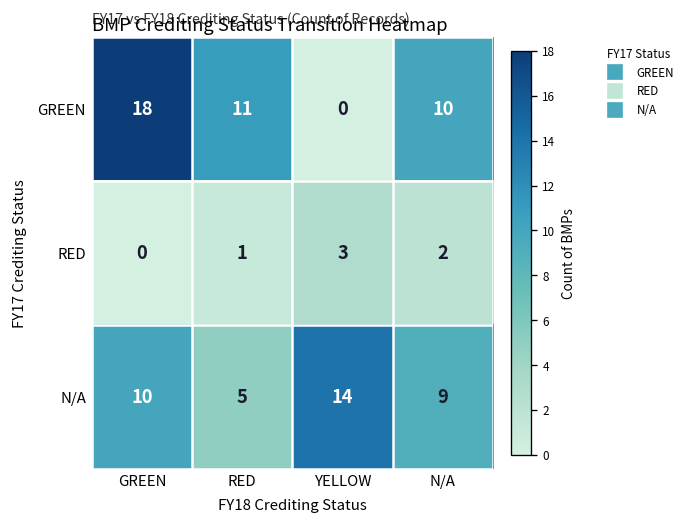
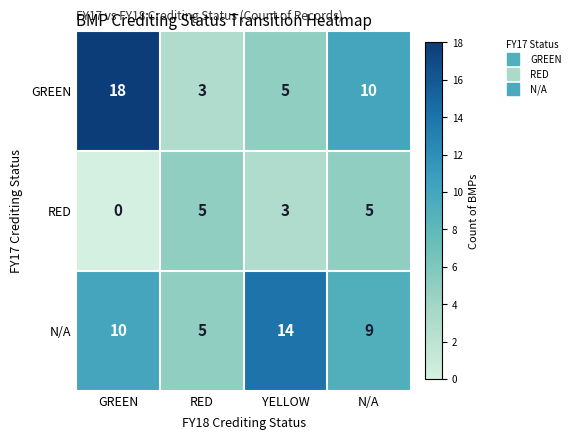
  {
    "GREEN": {
      "GREEN": 18,
-     "RED": 11,
-     "YELLOW": 0,
+     "RED": 3,
+     "YELLOW": 5,
      "N/A": 10
    },
    "RED": {
      "GREEN": 0,
-     "RED": 1,
+     "RED": 5,
      "YELLOW": 3,
-     "N/A": 2
+     "N/A": 5
    },
    "N/A": {
      "GREEN": 10,
      "RED": 5,
      "YELLOW": 14,
      "N/A": 9
    }
  }
